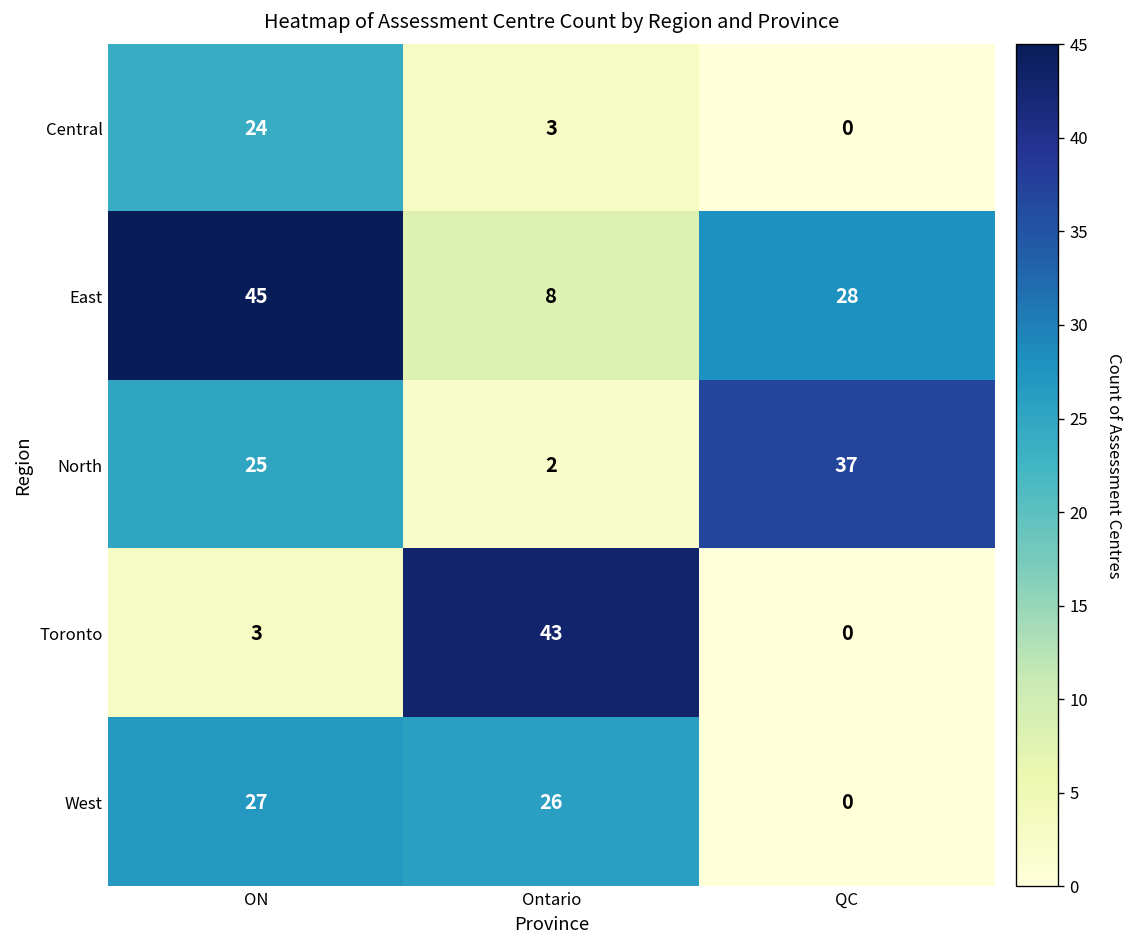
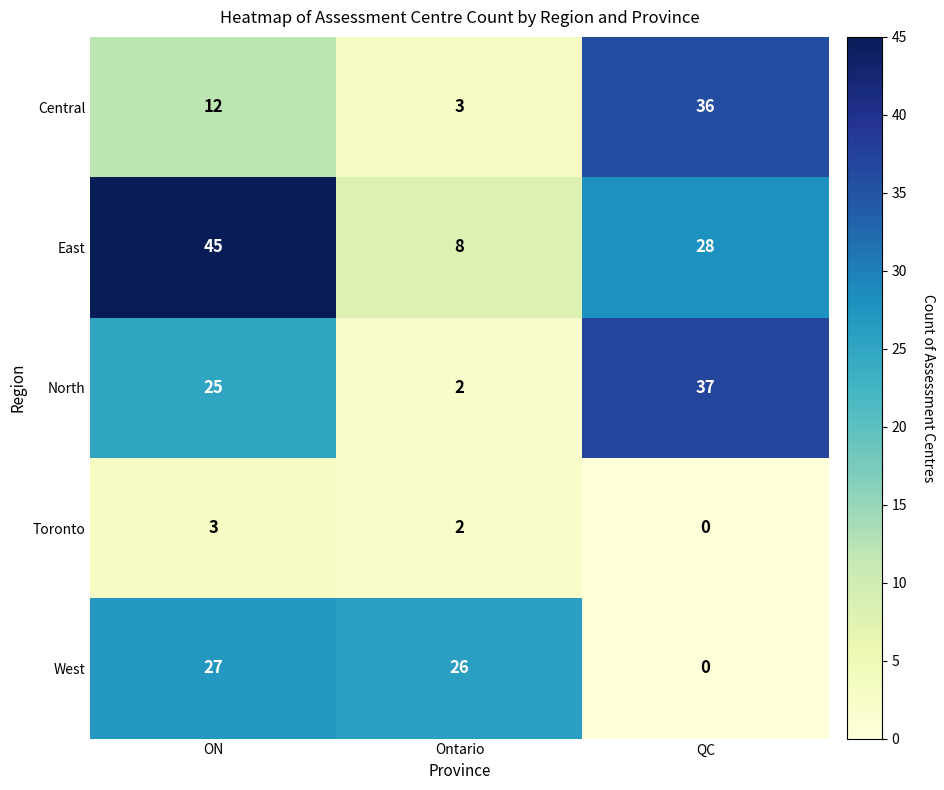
  {
    "Central": {
-     "ON": 24,
+     "ON": 12,
      "Ontario": 3,
-     "QC": 0
+     "QC": 36
    },
    "East": {
      "ON": 45,
      "Ontario": 8,
      "QC": 28
    },
    "North": {
      "ON": 25,
      "Ontario": 2,
      "QC": 37
    },
    "Toronto": {
      "ON": 3,
-     "Ontario": 43,
+     "Ontario": 2,
      "QC": 0
    },
    "West": {
      "ON": 27,
      "Ontario": 26,
      "QC": 0
    }
  }
